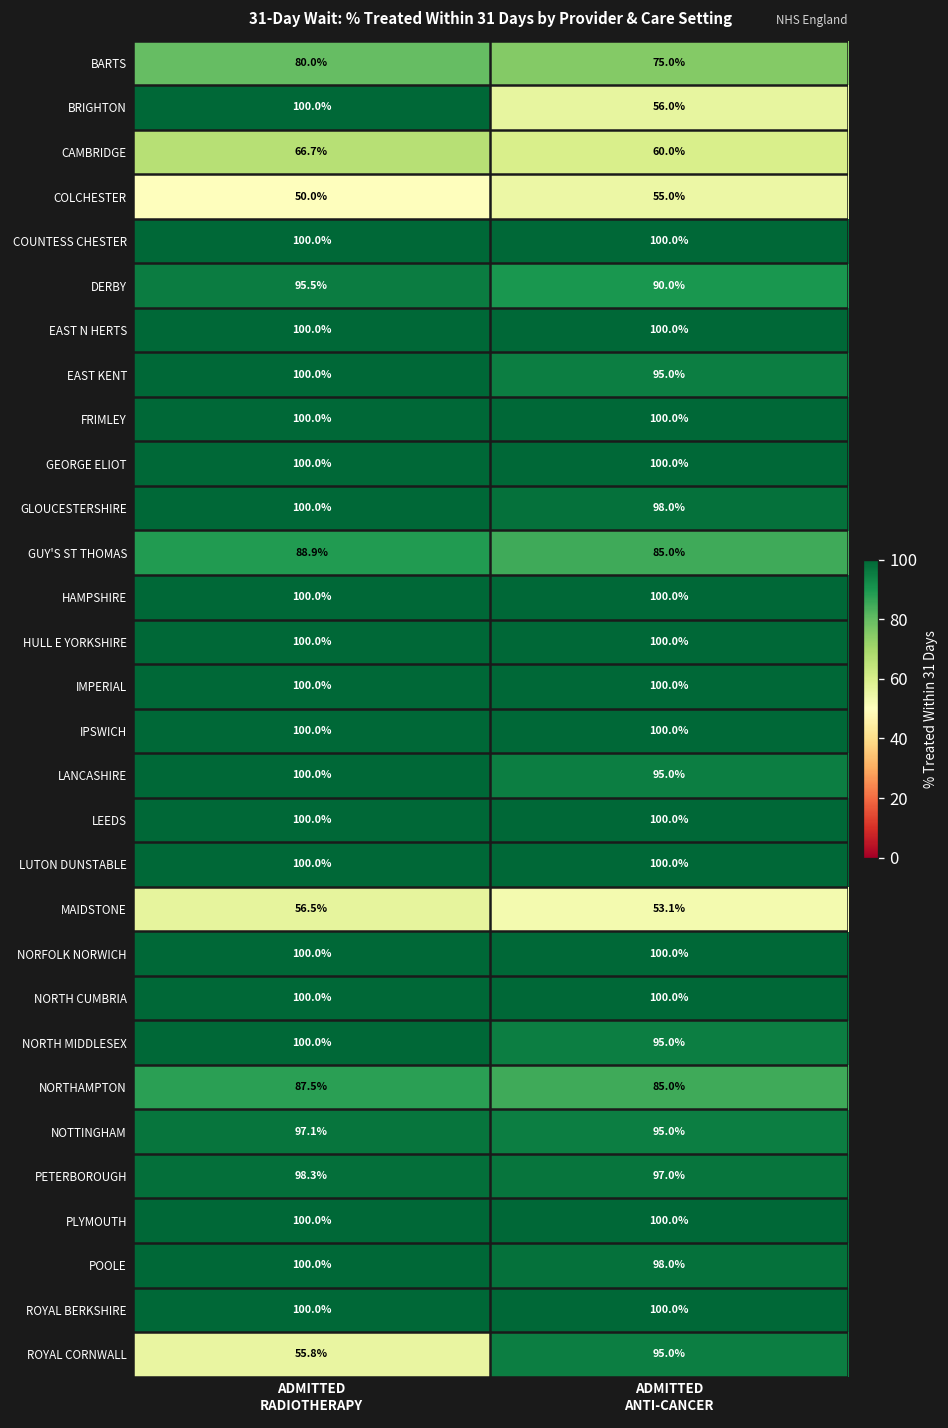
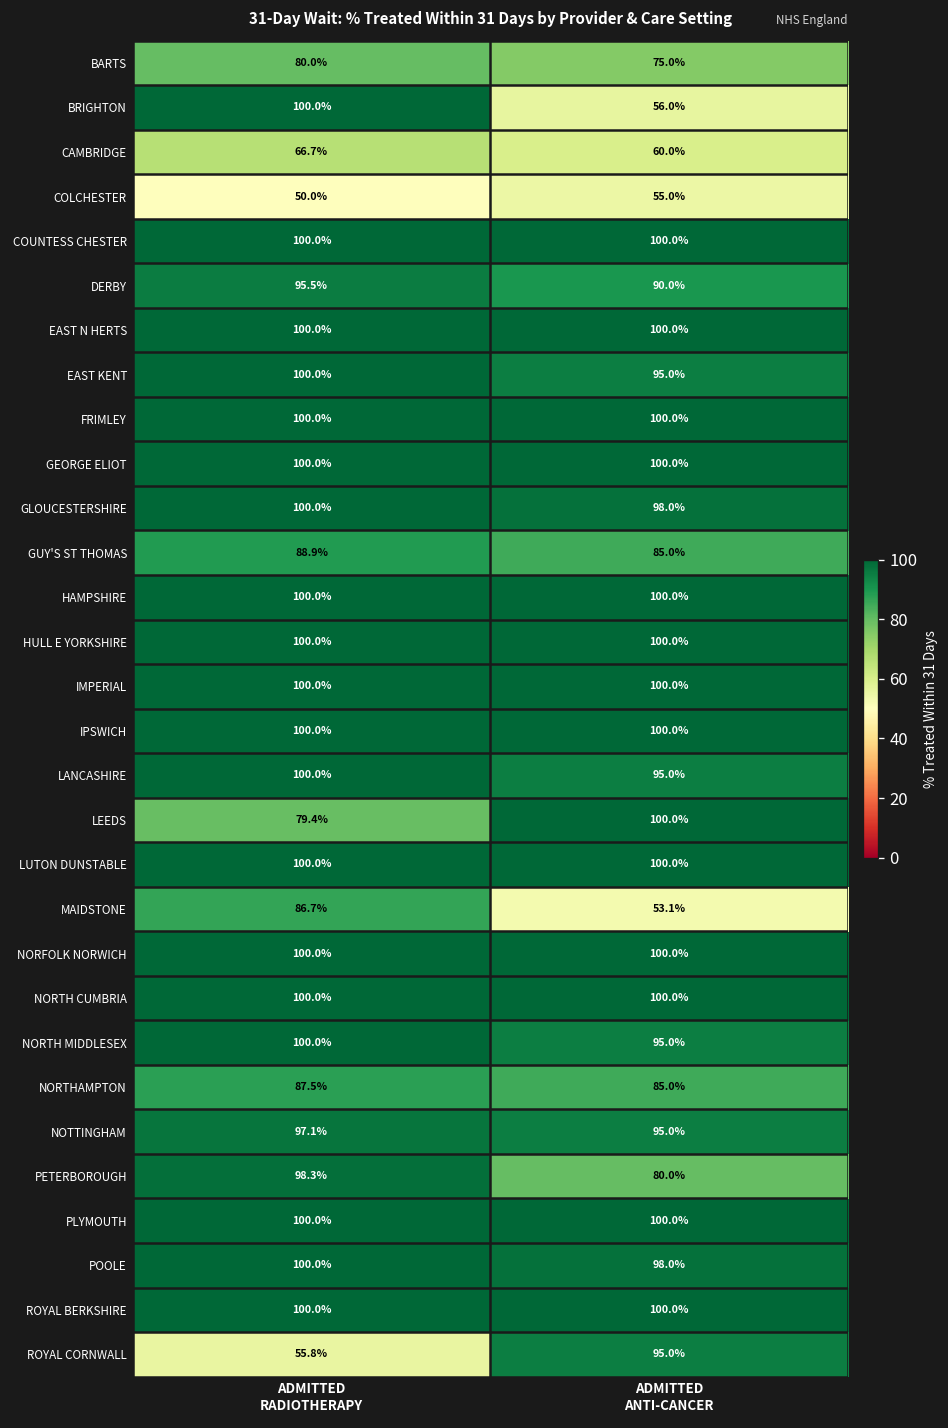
  {
    "BARTS": {
      "ADMITTED RADIOTHERAPY": "80.0%",
      "ADMITTED ANTI-CANCER": "75.0%"
    },
    "BRIGHTON": {
      "ADMITTED RADIOTHERAPY": "100.0%",
      "ADMITTED ANTI-CANCER": "56.0%"
    },
    "CAMBRIDGE": {
      "ADMITTED RADIOTHERAPY": "66.7%",
      "ADMITTED ANTI-CANCER": "60.0%"
    },
    "COLCHESTER": {
      "ADMITTED RADIOTHERAPY": "50.0%",
      "ADMITTED ANTI-CANCER": "55.0%"
    },
    "COUNTESS CHESTER": {
      "ADMITTED RADIOTHERAPY": "100.0%",
      "ADMITTED ANTI-CANCER": "100.0%"
    },
    "DERBY": {
      "ADMITTED RADIOTHERAPY": "95.5%",
      "ADMITTED ANTI-CANCER": "90.0%"
    },
    "EAST N HERTS": {
      "ADMITTED RADIOTHERAPY": "100.0%",
      "ADMITTED ANTI-CANCER": "100.0%"
    },
    "EAST KENT": {
      "ADMITTED RADIOTHERAPY": "100.0%",
      "ADMITTED ANTI-CANCER": "95.0%"
    },
    "FRIMLEY": {
      "ADMITTED RADIOTHERAPY": "100.0%",
      "ADMITTED ANTI-CANCER": "100.0%"
    },
    "GEORGE ELIOT": {
      "ADMITTED RADIOTHERAPY": "100.0%",
      "ADMITTED ANTI-CANCER": "100.0%"
    },
    "GLOUCESTERSHIRE": {
      "ADMITTED RADIOTHERAPY": "100.0%",
      "ADMITTED ANTI-CANCER": "98.0%"
    },
    "GUY'S ST THOMAS": {
      "ADMITTED RADIOTHERAPY": "88.9%",
      "ADMITTED ANTI-CANCER": "85.0%"
    },
    "HAMPSHIRE": {
      "ADMITTED RADIOTHERAPY": "100.0%",
      "ADMITTED ANTI-CANCER": "100.0%"
    },
    "HULL E YORKSHIRE": {
      "ADMITTED RADIOTHERAPY": "100.0%",
      "ADMITTED ANTI-CANCER": "100.0%"
    },
    "IMPERIAL": {
      "ADMITTED RADIOTHERAPY": "100.0%",
      "ADMITTED ANTI-CANCER": "100.0%"
    },
    "IPSWICH": {
      "ADMITTED RADIOTHERAPY": "100.0%",
      "ADMITTED ANTI-CANCER": "100.0%"
    },
    "LANCASHIRE": {
      "ADMITTED RADIOTHERAPY": "100.0%",
      "ADMITTED ANTI-CANCER": "95.0%"
    },
    "LEEDS": {
-     "ADMITTED RADIOTHERAPY": "100.0%",
+     "ADMITTED RADIOTHERAPY": "79.4%",
      "ADMITTED ANTI-CANCER": "100.0%"
    },
    "LUTON DUNSTABLE": {
      "ADMITTED RADIOTHERAPY": "100.0%",
      "ADMITTED ANTI-CANCER": "100.0%"
    },
    "MAIDSTONE": {
-     "ADMITTED RADIOTHERAPY": "56.5%",
+     "ADMITTED RADIOTHERAPY": "86.7%",
      "ADMITTED ANTI-CANCER": "53.1%"
    },
    "NORFOLK NORWICH": {
      "ADMITTED RADIOTHERAPY": "100.0%",
      "ADMITTED ANTI-CANCER": "100.0%"
    },
    "NORTH CUMBRIA": {
      "ADMITTED RADIOTHERAPY": "100.0%",
      "ADMITTED ANTI-CANCER": "100.0%"
    },
    "NORTH MIDDLESEX": {
      "ADMITTED RADIOTHERAPY": "100.0%",
      "ADMITTED ANTI-CANCER": "95.0%"
    },
    "NORTHAMPTON": {
      "ADMITTED RADIOTHERAPY": "87.5%",
      "ADMITTED ANTI-CANCER": "85.0%"
    },
    "NOTTINGHAM": {
      "ADMITTED RADIOTHERAPY": "97.1%",
      "ADMITTED ANTI-CANCER": "95.0%"
    },
    "PETERBOROUGH": {
      "ADMITTED RADIOTHERAPY": "98.3%",
-     "ADMITTED ANTI-CANCER": "97.0%"
+     "ADMITTED ANTI-CANCER": "80.0%"
    },
    "PLYMOUTH": {
      "ADMITTED RADIOTHERAPY": "100.0%",
      "ADMITTED ANTI-CANCER": "100.0%"
    },
    "POOLE": {
      "ADMITTED RADIOTHERAPY": "100.0%",
      "ADMITTED ANTI-CANCER": "98.0%"
    },
    "ROYAL BERKSHIRE": {
      "ADMITTED RADIOTHERAPY": "100.0%",
      "ADMITTED ANTI-CANCER": "100.0%"
    },
    "ROYAL CORNWALL": {
      "ADMITTED RADIOTHERAPY": "55.8%",
      "ADMITTED ANTI-CANCER": "95.0%"
    }
  }
